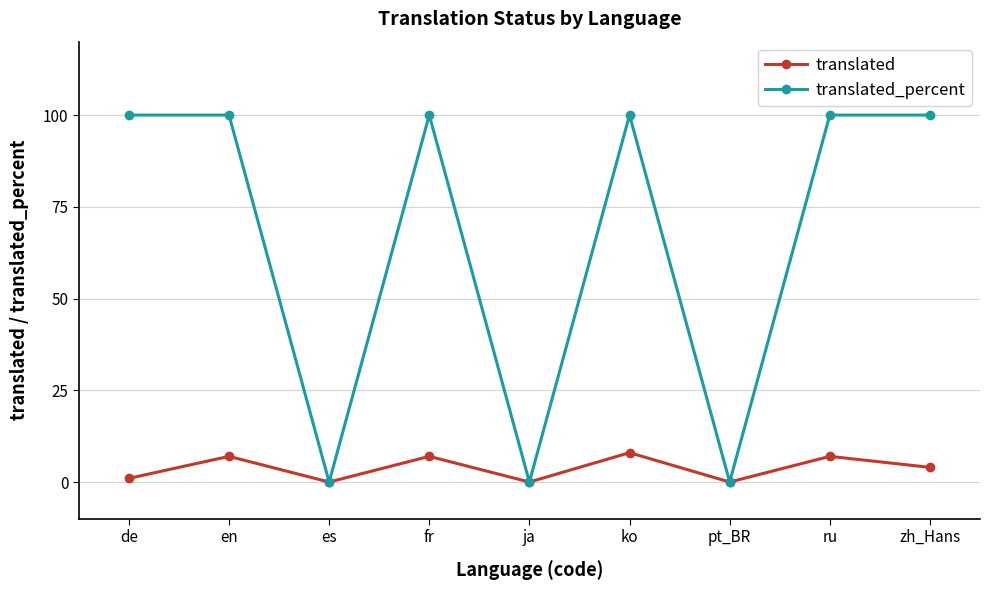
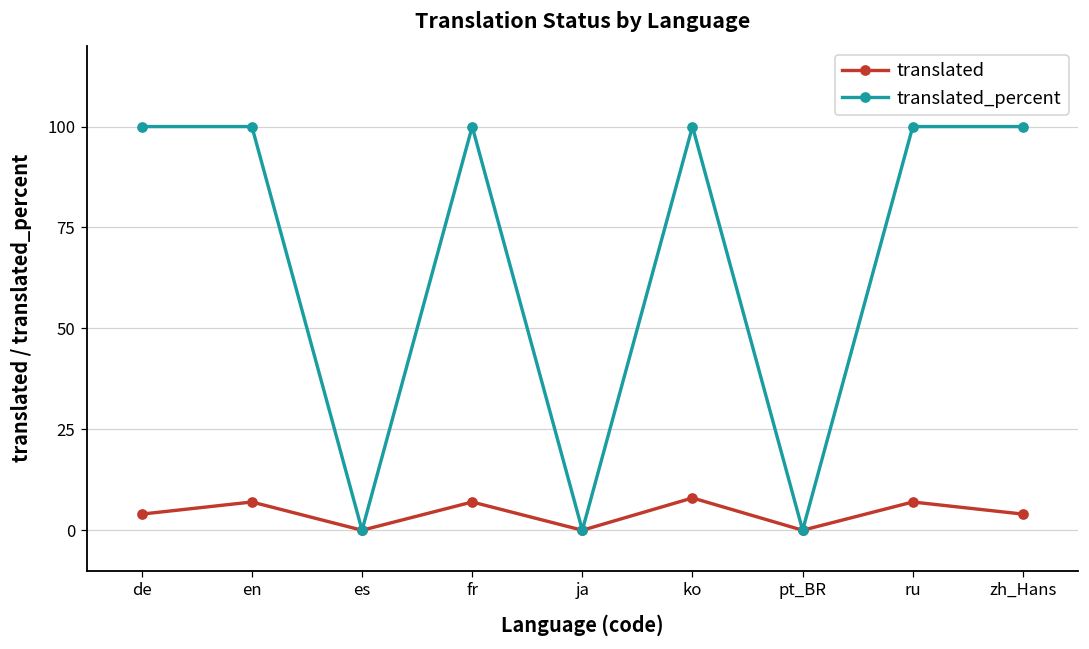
  {
    "translated": {
-     "de": 1,
+     "de": 4,
      "en": 7,
      "fr": 7,
      "ko": 8,
      "ru": 7,
      "zh_Hans": 4
    },
    "translated_percent": {
      "de": 100,
      "en": 100,
      "fr": 100,
      "ko": 100,
      "ru": 100,
      "zh_Hans": 100
    }
  }
